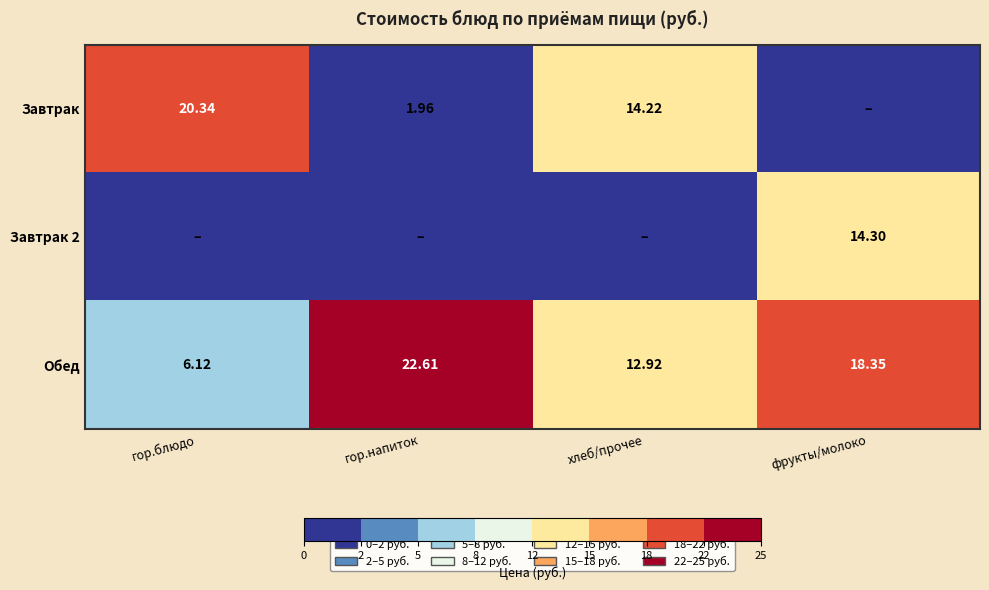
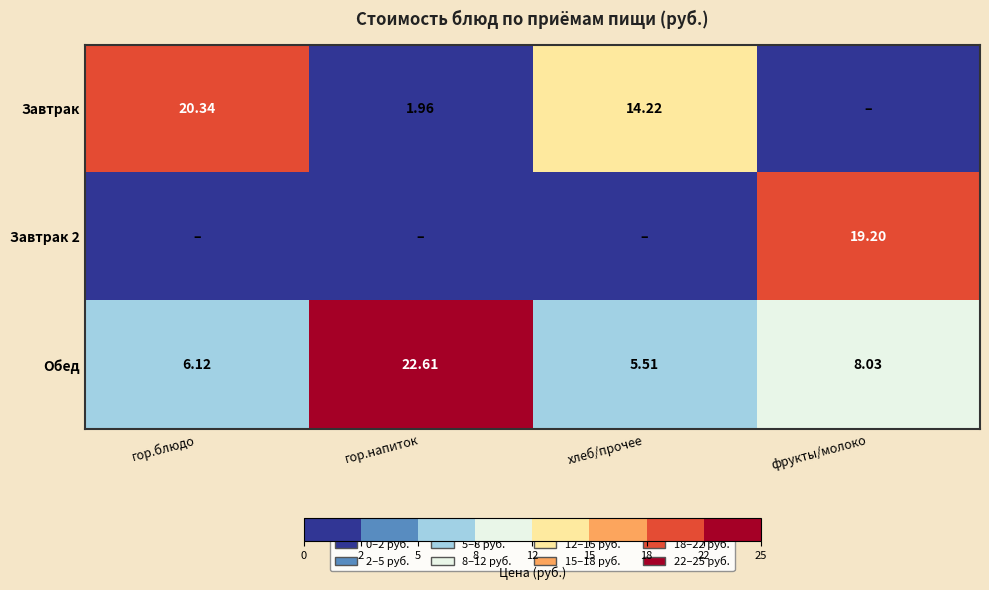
  {
    "Завтрак": {
      "гор.блюдо": 20.34,
      "гор.напиток": 1.96,
      "хлеб/прочее": 14.22
    },
    "Завтрак 2": {
-     "фрукты/молоко": 14.30
+     "фрукты/молоко": 19.20
    },
    "Обед": {
      "гор.блюдо": 6.12,
      "гор.напиток": 22.61,
-     "хлеб/прочее": 12.92,
-     "фрукты/молоко": 18.35
+     "хлеб/прочее": 5.51,
+     "фрукты/молоко": 8.03
    }
  }
